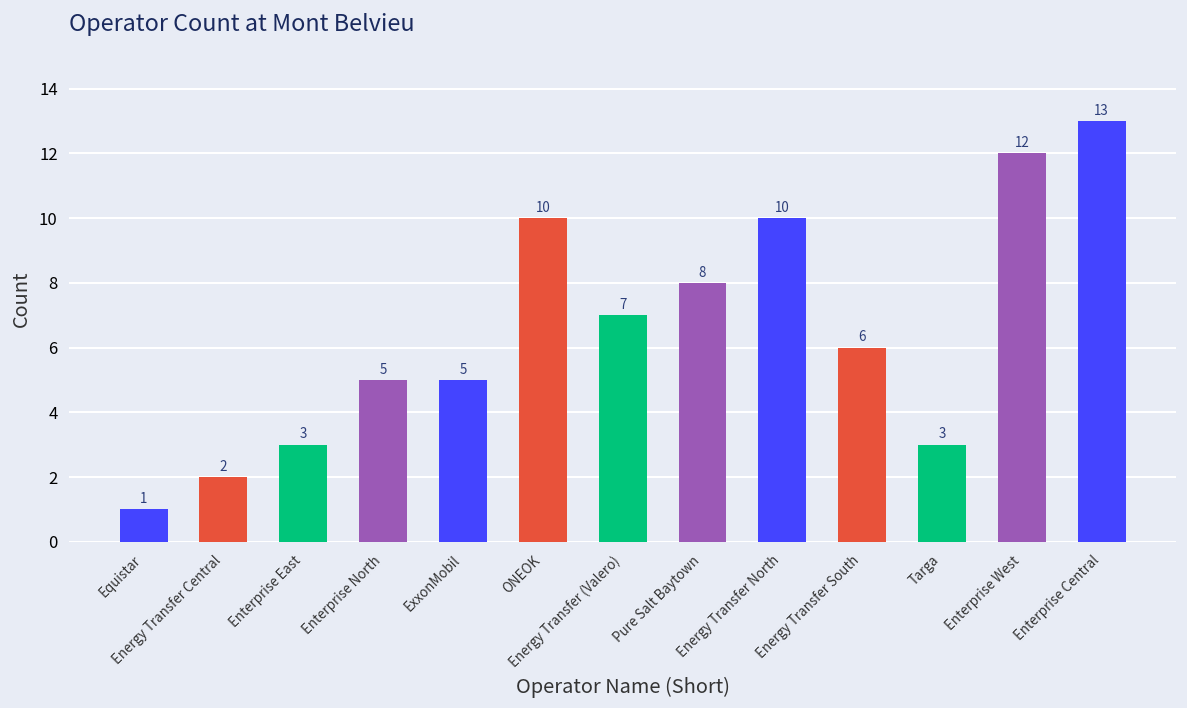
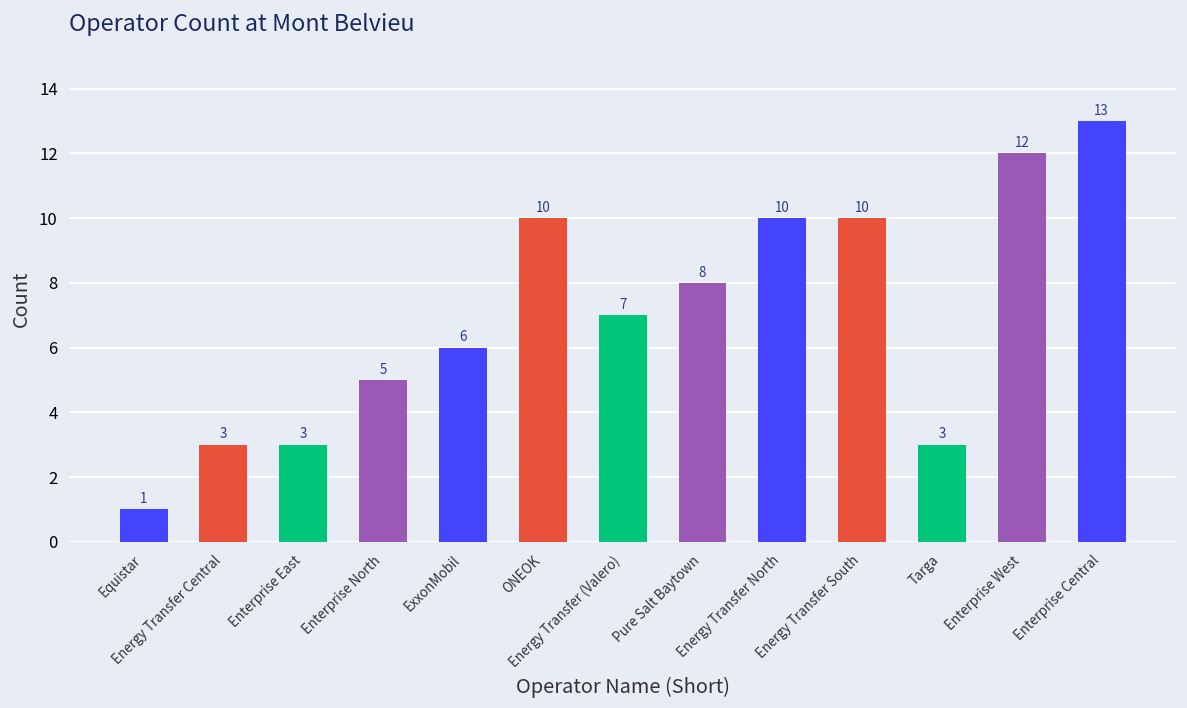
  {
    "Equistar": 1,
-   "Energy Transfer Central": 2,
+   "Energy Transfer Central": 3,
    "Enterprise East": 3,
    "Enterprise North": 5,
-   "ExxonMobil": 5,
+   "ExxonMobil": 6,
    "ONEOK": 10,
    "Energy Transfer (Valero)": 7,
    "Pure Salt Baytown": 8,
    "Energy Transfer North": 10,
-   "Energy Transfer South": 6,
+   "Energy Transfer South": 10,
    "Targa": 3,
    "Enterprise West": 12,
    "Enterprise Central": 13
  }
